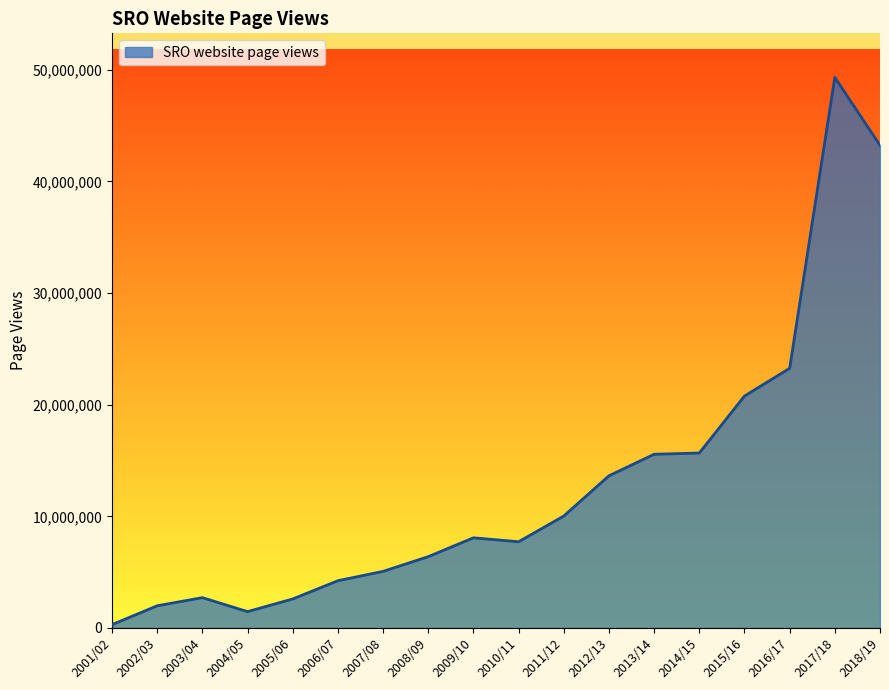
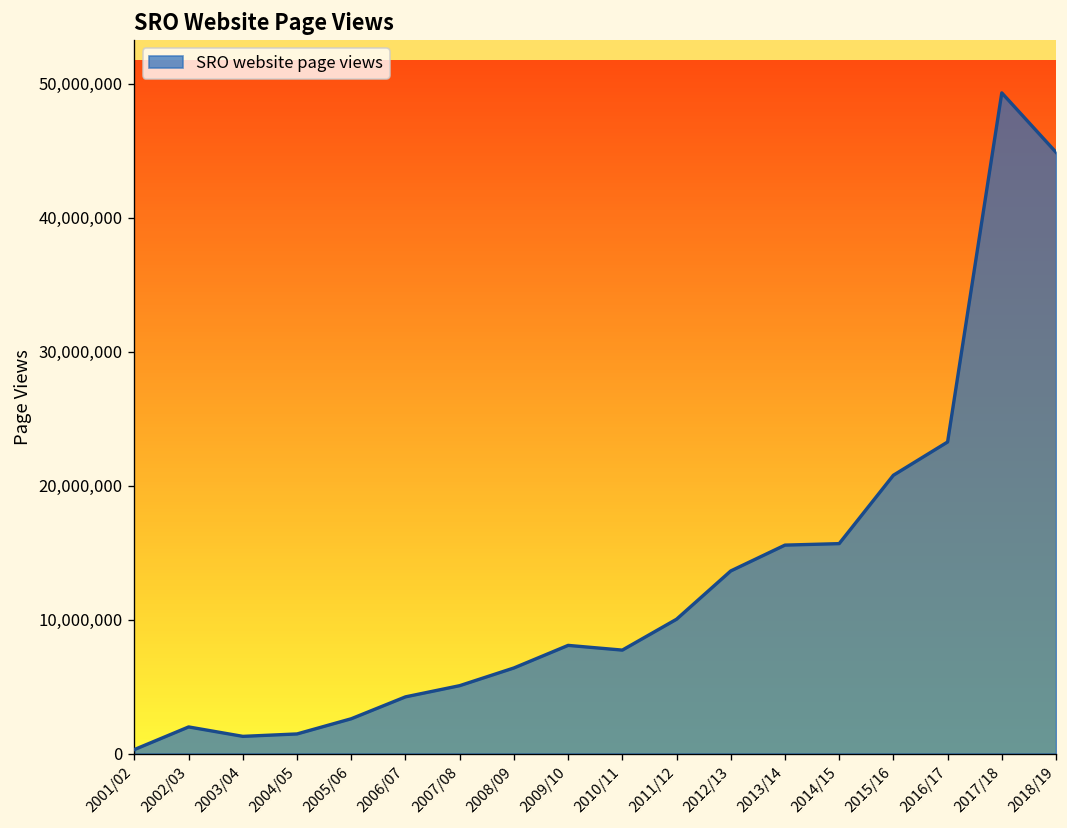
  {
    "2001/02": "300,000",
    "2002/03": "2,000,000",
-   "2003/04": "2,700,000",
+   "2003/04": "1,300,000",
    "2004/05": "1,500,000",
    "2005/06": "2,600,000",
    "2006/07": "4,200,000",
    "2007/08": "5,100,000",
    "2008/09": "6,400,000",
    "2009/10": "8,100,000",
    "2010/11": "7,700,000",
    "2011/12": "10,000,000",
    "2012/13": "13,600,000",
    "2013/14": "15,600,000",
    "2014/15": "15,700,000",
    "2015/16": "20,800,000",
    "2016/17": "23,300,000",
    "2017/18": "49,300,000",
-   "2018/19": "43,200,000"
+   "2018/19": "44,900,000"
  }
